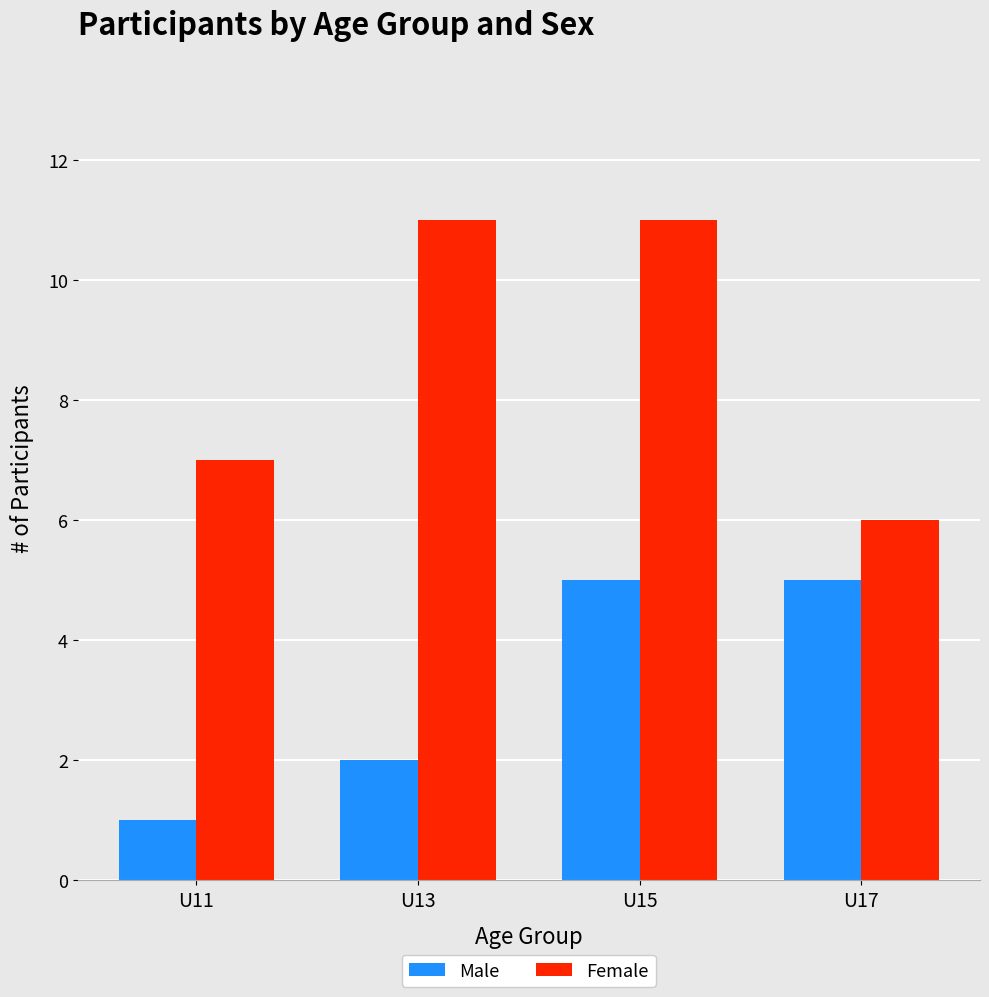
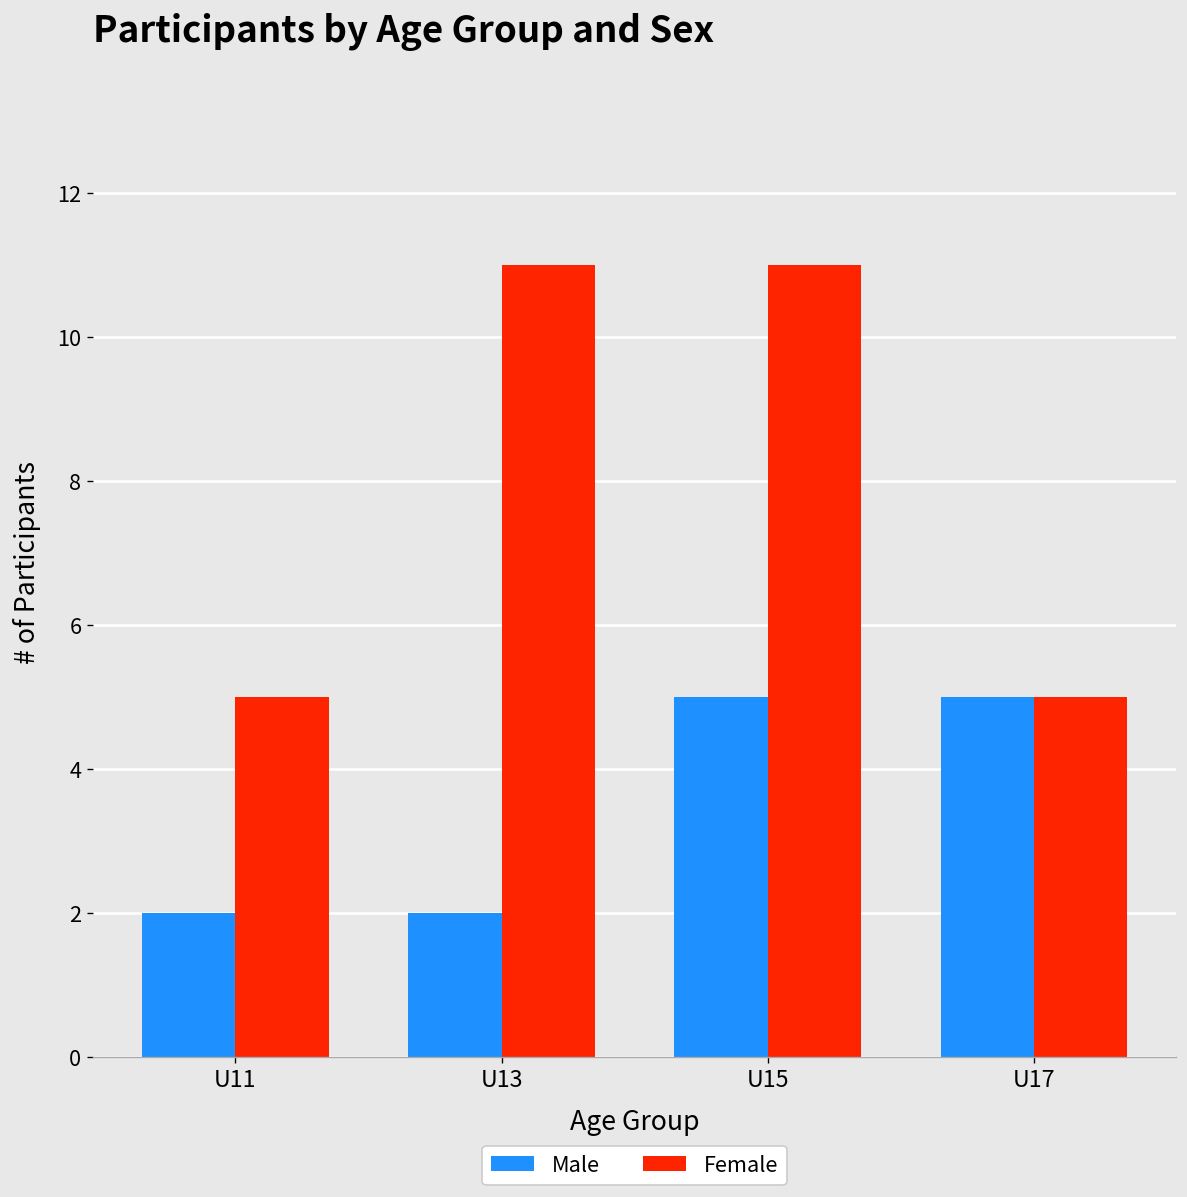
  {
    "Male": {
-     "U11": 1,
+     "U11": 2,
      "U13": 2,
      "U15": 5,
      "U17": 5
    },
    "Female": {
-     "U11": 7,
+     "U11": 5,
      "U13": 11,
      "U15": 11,
-     "U17": 6
+     "U17": 5
    }
  }
